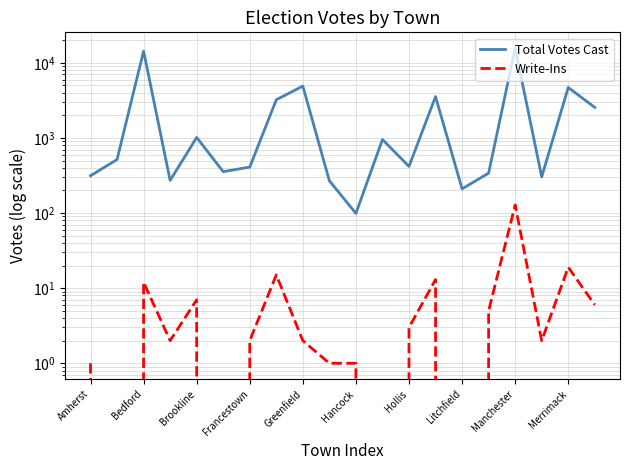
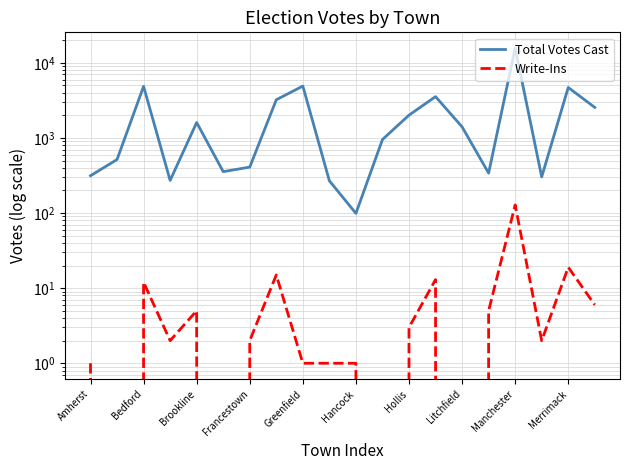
  {
    "Total Votes Cast": {
      "Amherst": 310,
-     "Bedford": 14000,
-     "Brookline": 1000,
+     "Bedford": 5000,
+     "Brookline": 1600,
      "Francestown": 400,
      "Greenfield": 5000,
      "Hancock": 100,
-     "Hollis": 400,
-     "Litchfield": 210,
+     "Hollis": 2000,
+     "Litchfield": 1400,
      "Merrimack": 5000
    },
    "Write-Ins": {
      "Amherst": 1,
      "Bedford": 12,
-     "Brookline": 7,
+     "Brookline": 5,
      "Francestown": 2,
-     "Greenfield": 2,
+     "Greenfield": 1,
      "Hancock": 1,
      "Hollis": 3,
      "Manchester": 130,
      "Merrimack": 19
    }
  }
